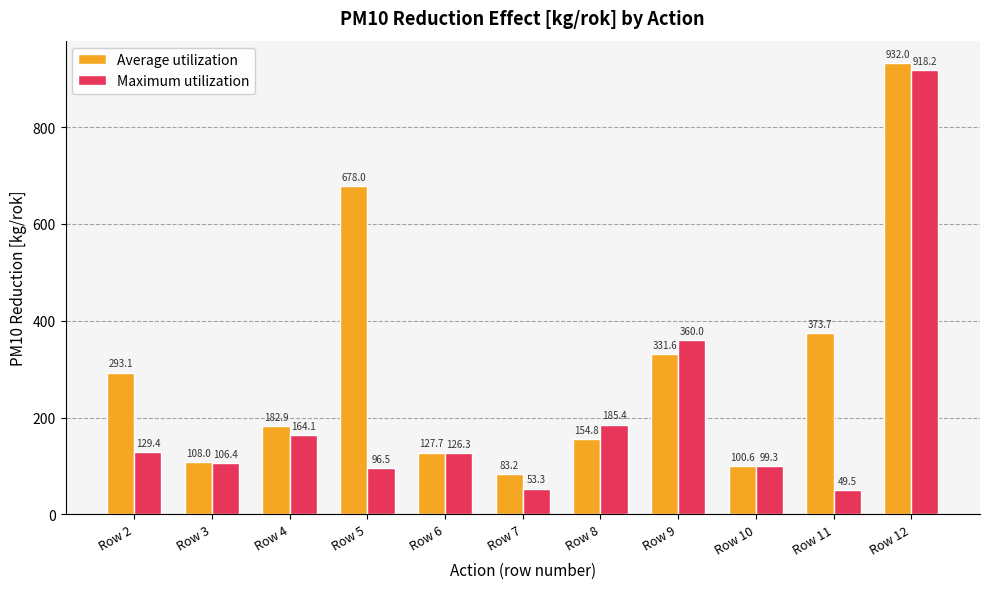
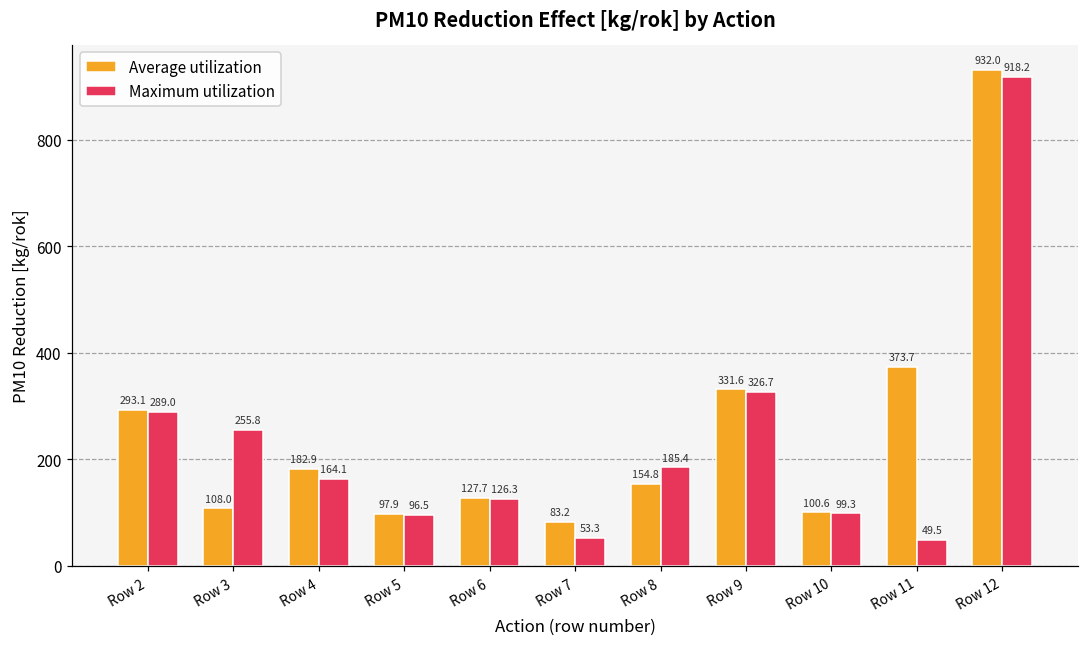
  {
    "Average utilization": {
      "Row 2": 293.1,
      "Row 3": 108.0,
      "Row 4": 182.9,
-     "Row 5": 678.0,
+     "Row 5": 97.9,
      "Row 6": 127.7,
      "Row 7": 83.2,
      "Row 8": 154.8,
      "Row 9": 331.6,
      "Row 10": 100.6,
      "Row 11": 373.7,
      "Row 12": 932.0
    },
    "Maximum utilization": {
-     "Row 2": 129.4,
-     "Row 3": 106.4,
+     "Row 2": 289.0,
+     "Row 3": 255.8,
      "Row 4": 164.1,
      "Row 5": 96.5,
      "Row 6": 126.3,
      "Row 7": 53.3,
      "Row 8": 185.4,
-     "Row 9": 360.0,
+     "Row 9": 326.7,
      "Row 10": 99.3,
      "Row 11": 49.5,
      "Row 12": 918.2
    }
  }
